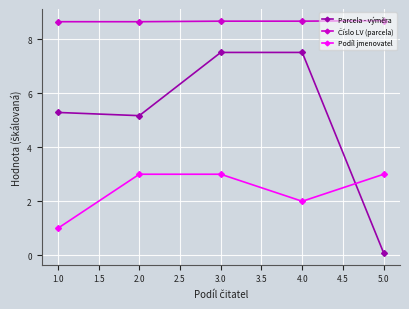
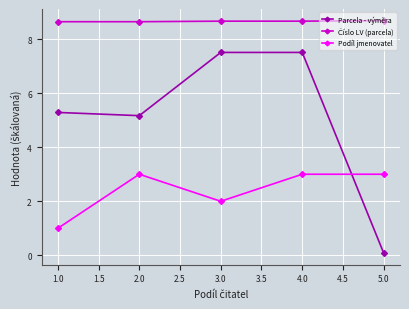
  {
    "Parcela - výměra": {
      "1.0": 5.3,
      "2.0": 5.2,
      "3.0": 7.5,
      "4.0": 7.5,
      "5.0": 0
    },
    "Číslo LV (parcela)": {
      "1.0": 8.6,
      "2.0": 8.6,
      "3.0": 8.7,
      "4.0": 8.7
    },
    "Podíl jmenovatel": {
      "1.0": 1,
      "2.0": 3,
-     "3.0": 3,
-     "4.0": 2,
+     "3.0": 2,
+     "4.0": 3,
      "5.0": 3
    }
  }
